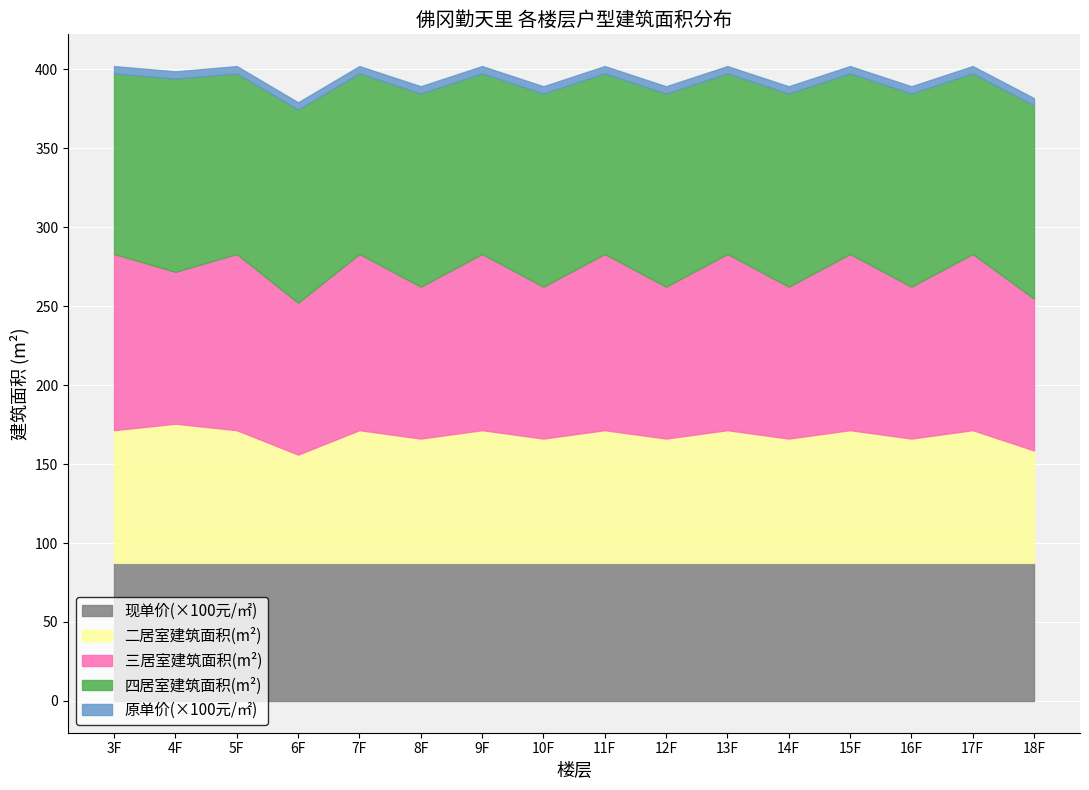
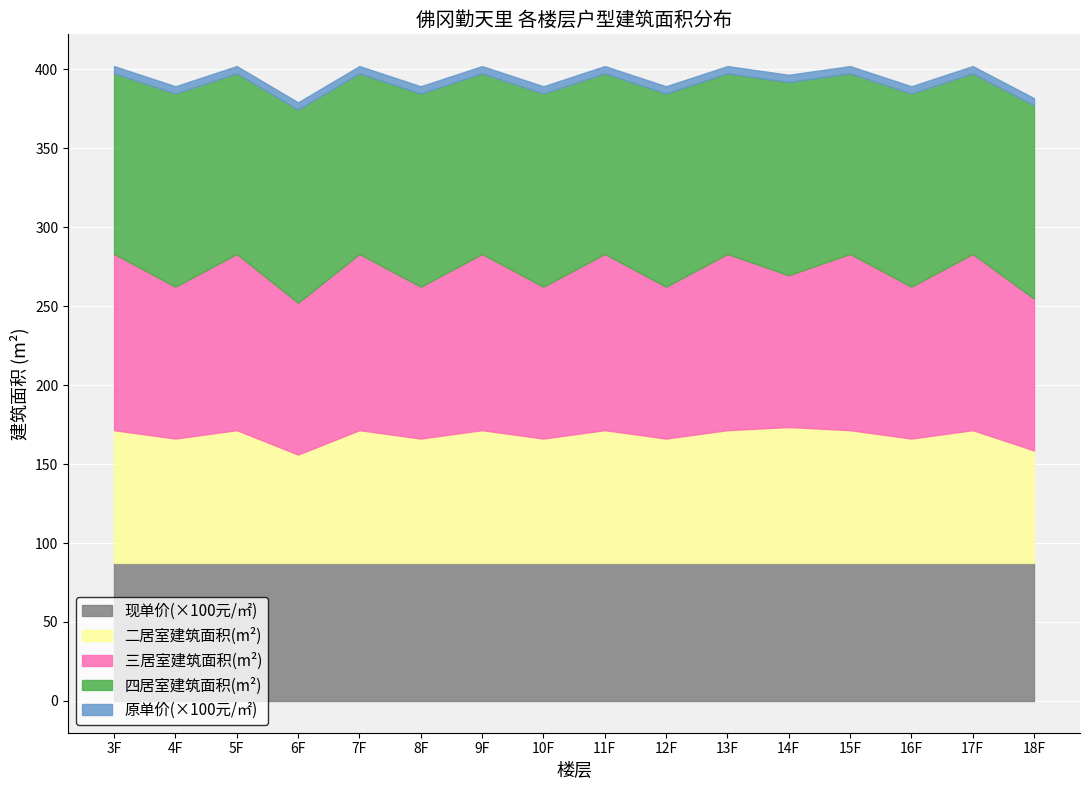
  {
    "现单价(×100元/㎡)": {
      "3F": 87,
      "4F": 87,
      "5F": 87,
      "6F": 87,
      "7F": 87,
      "8F": 87,
      "9F": 87,
      "10F": 87,
      "11F": 87,
      "12F": 87,
      "13F": 87,
      "14F": 87,
      "15F": 87,
      "16F": 87,
      "17F": 87,
      "18F": 87
    },
    "二居室建筑面积(m²)": {
      "3F": 84,
-     "4F": 88,
+     "4F": 79,
      "5F": 84,
      "6F": 69,
      "7F": 84,
      "8F": 79,
      "9F": 84,
      "10F": 79,
      "11F": 84,
      "12F": 79,
      "13F": 84,
-     "14F": 79,
+     "14F": 86,
      "15F": 84,
      "16F": 79,
      "17F": 84,
      "18F": 71
    },
    "三居室建筑面积(m²)": {
      "3F": 112,
      "4F": 96,
      "5F": 112,
      "6F": 96,
      "7F": 112,
      "8F": 96,
      "9F": 112,
      "10F": 96,
      "11F": 112,
      "12F": 96,
      "13F": 112,
      "14F": 96,
      "15F": 112,
      "16F": 96,
      "17F": 112,
      "18F": 96
    },
    "四居室建筑面积(m²)": {
      "3F": 114,
      "4F": 122,
      "5F": 114,
      "6F": 122,
      "7F": 114,
      "8F": 122,
      "9F": 114,
      "10F": 122,
      "11F": 114,
      "12F": 122,
      "13F": 114,
      "14F": 122,
      "15F": 114,
      "16F": 122,
      "17F": 114,
      "18F": 122
    },
    "原单价(×100元/㎡)": {
      "3F": 5,
      "4F": 5,
      "5F": 5,
      "6F": 5,
      "7F": 5,
      "8F": 5,
      "9F": 5,
      "10F": 5,
      "11F": 5,
      "12F": 5,
      "13F": 5,
      "14F": 5,
      "15F": 5,
      "16F": 5,
      "17F": 5,
      "18F": 5
    }
  }
